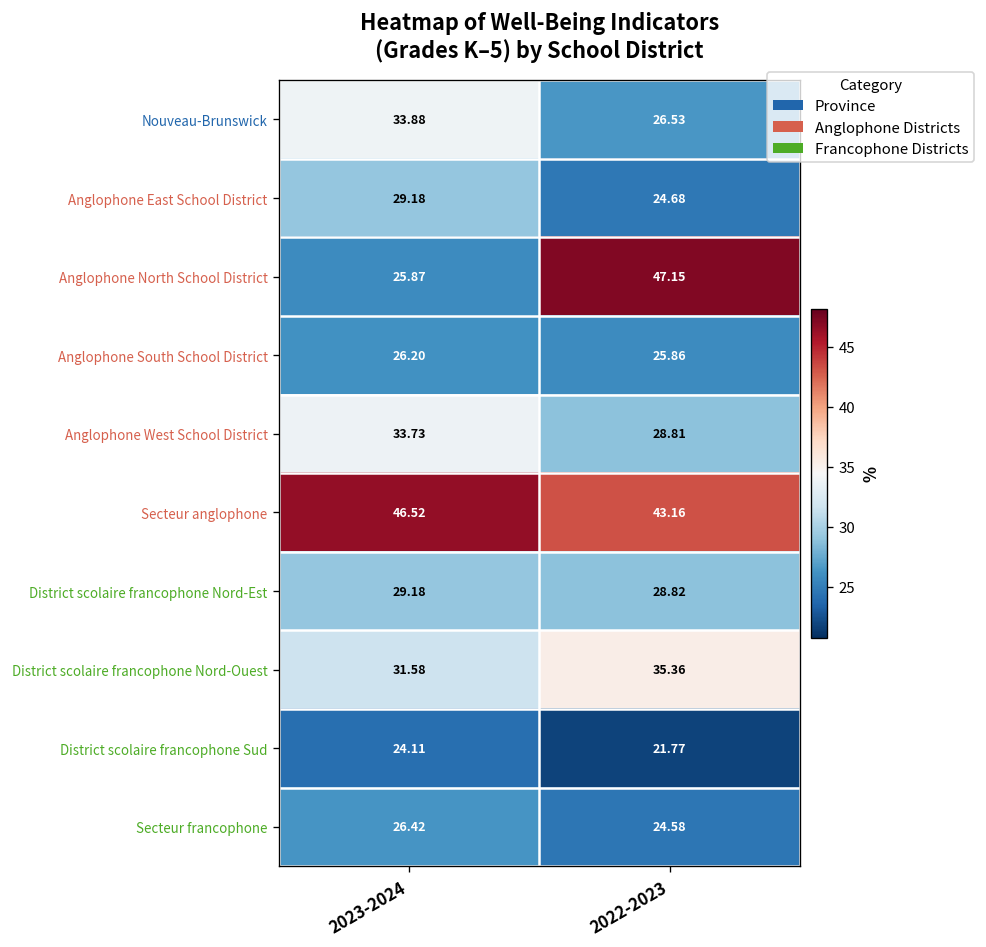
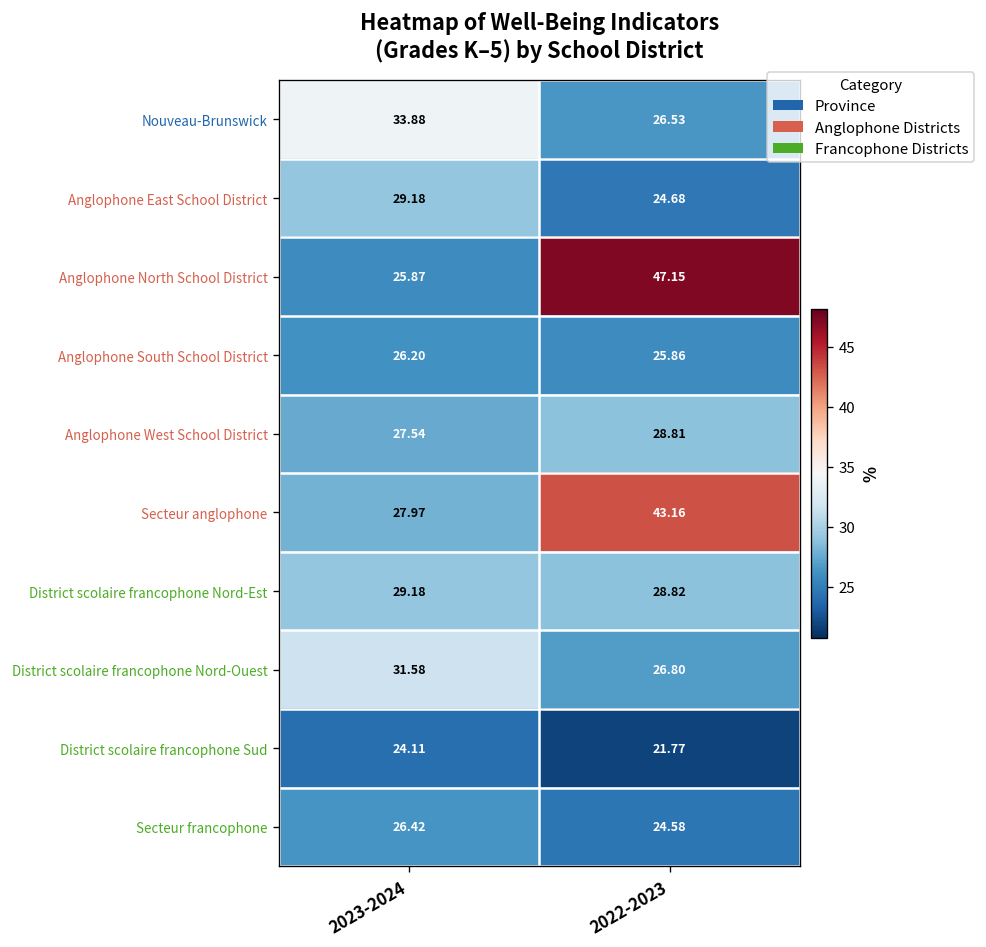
  {
    "Nouveau-Brunswick": {
      "2023-2024": 33.88,
      "2022-2023": 26.53
    },
    "Anglophone East School District": {
      "2023-2024": 29.18,
      "2022-2023": 24.68
    },
    "Anglophone North School District": {
      "2023-2024": 25.87,
      "2022-2023": 47.15
    },
    "Anglophone South School District": {
      "2023-2024": 26.20,
      "2022-2023": 25.86
    },
    "Anglophone West School District": {
-     "2023-2024": 33.73,
+     "2023-2024": 27.54,
      "2022-2023": 28.81
    },
    "Secteur anglophone": {
-     "2023-2024": 46.52,
+     "2023-2024": 27.97,
      "2022-2023": 43.16
    },
    "District scolaire francophone Nord-Est": {
      "2023-2024": 29.18,
      "2022-2023": 28.82
    },
    "District scolaire francophone Nord-Ouest": {
      "2023-2024": 31.58,
-     "2022-2023": 35.36
+     "2022-2023": 26.80
    },
    "District scolaire francophone Sud": {
      "2023-2024": 24.11,
      "2022-2023": 21.77
    },
    "Secteur francophone": {
      "2023-2024": 26.42,
      "2022-2023": 24.58
    }
  }
